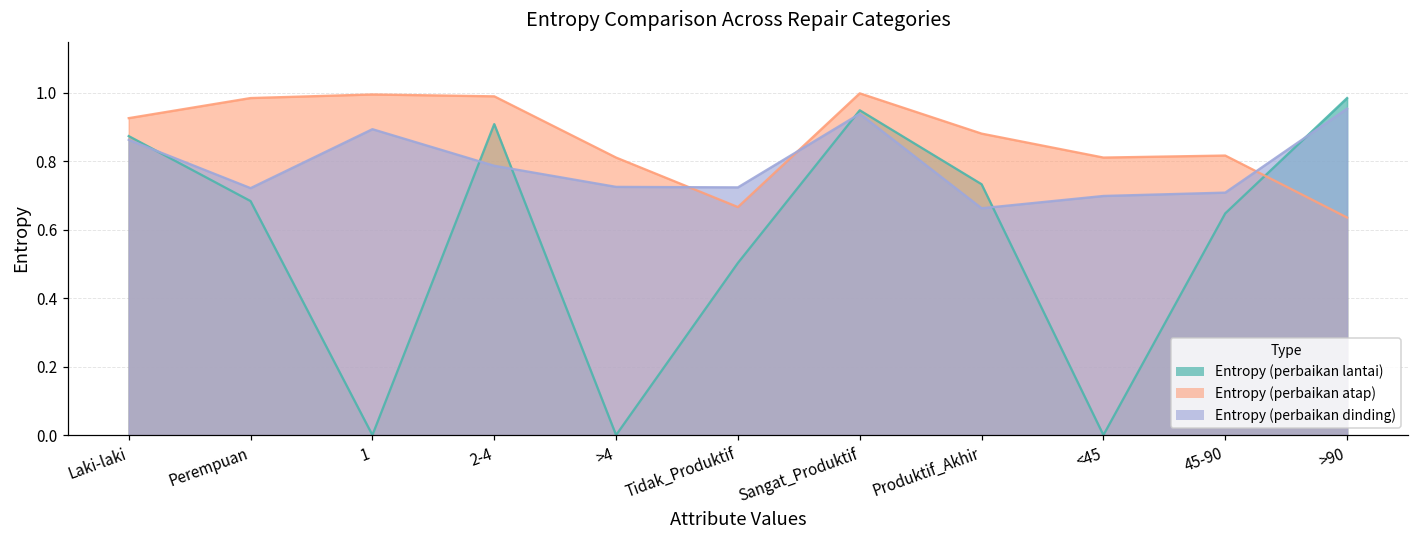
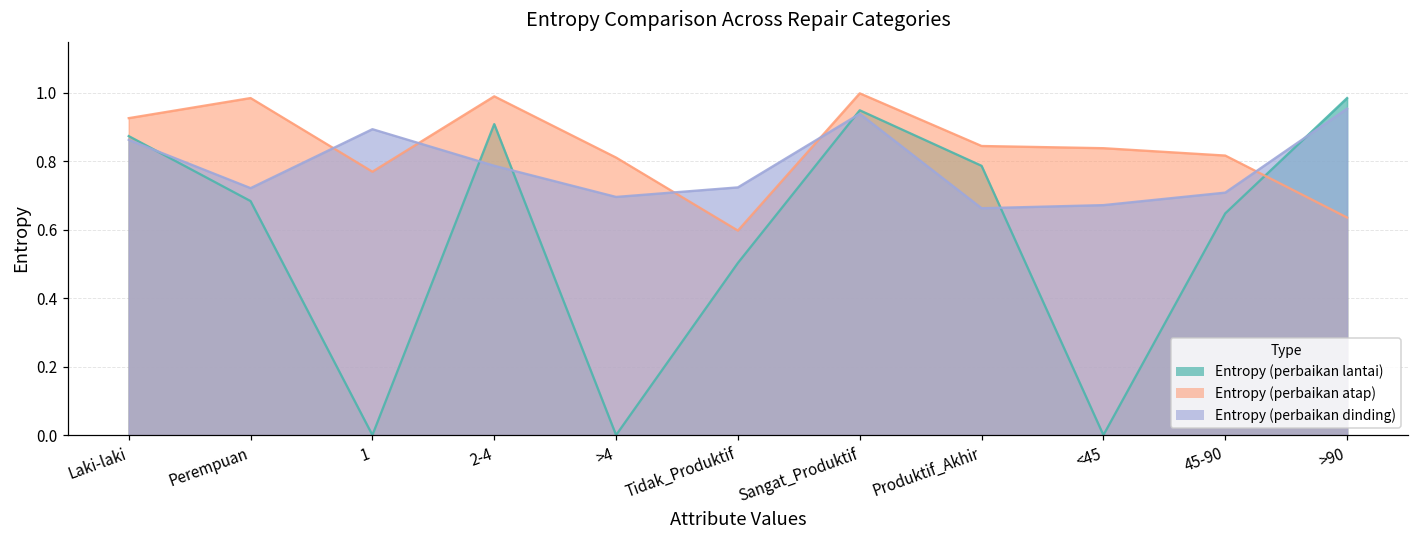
  {
    "Entropy (perbaikan lantai)": {
      "Laki-laki": 0.87,
      "Perempuan": 0.68,
      "1": 0.00,
      "2-4": 0.91,
      ">4": 0.00,
      "Tidak_Produktif": 0.50,
      "Sangat_Produktif": 0.95,
-     "Produktif_Akhir": 0.73,
+     "Produktif_Akhir": 0.79,
      "<45": 0.00,
      "45-90": 0.65,
      ">90": 0.99
    },
    "Entropy (perbaikan atap)": {
      "Laki-laki": 0.93,
      "Perempuan": 0.99,
-     "1": 1.00,
+     "1": 0.77,
      "2-4": 0.99,
      ">4": 0.81,
-     "Tidak_Produktif": 0.67,
+     "Tidak_Produktif": 0.60,
      "Sangat_Produktif": 1.00,
-     "Produktif_Akhir": 0.88,
-     "<45": 0.81,
+     "Produktif_Akhir": 0.85,
+     "<45": 0.84,
      "45-90": 0.82,
      ">90": 0.64
    },
    "Entropy (perbaikan dinding)": {
      "Laki-laki": 0.86,
      "Perempuan": 0.72,
      "1": 0.89,
      "2-4": 0.79,
-     ">4": 0.73,
+     ">4": 0.70,
      "Tidak_Produktif": 0.72,
      "Sangat_Produktif": 0.94,
      "Produktif_Akhir": 0.66,
-     "<45": 0.70,
+     "<45": 0.67,
      "45-90": 0.71,
      ">90": 0.95
    }
  }
